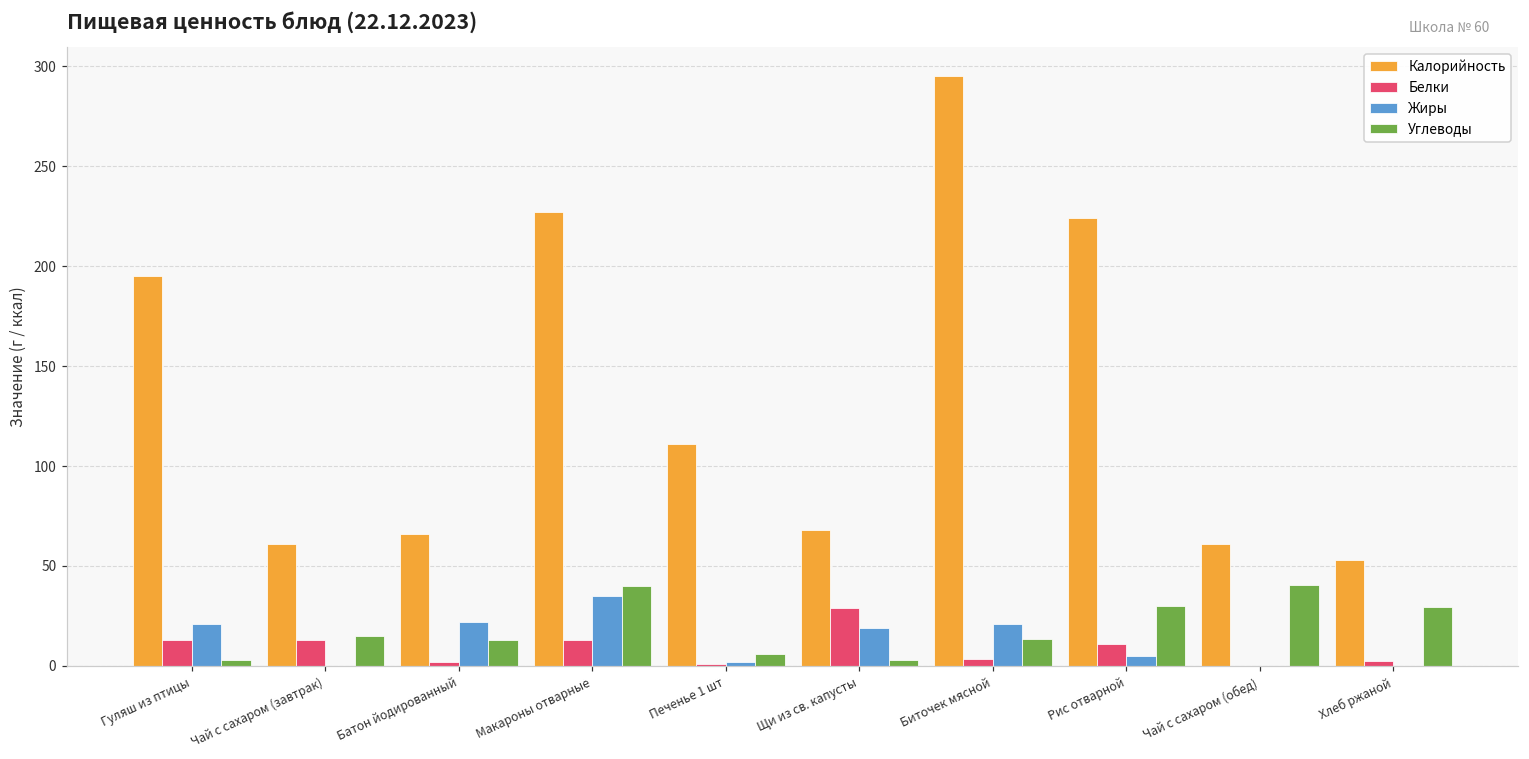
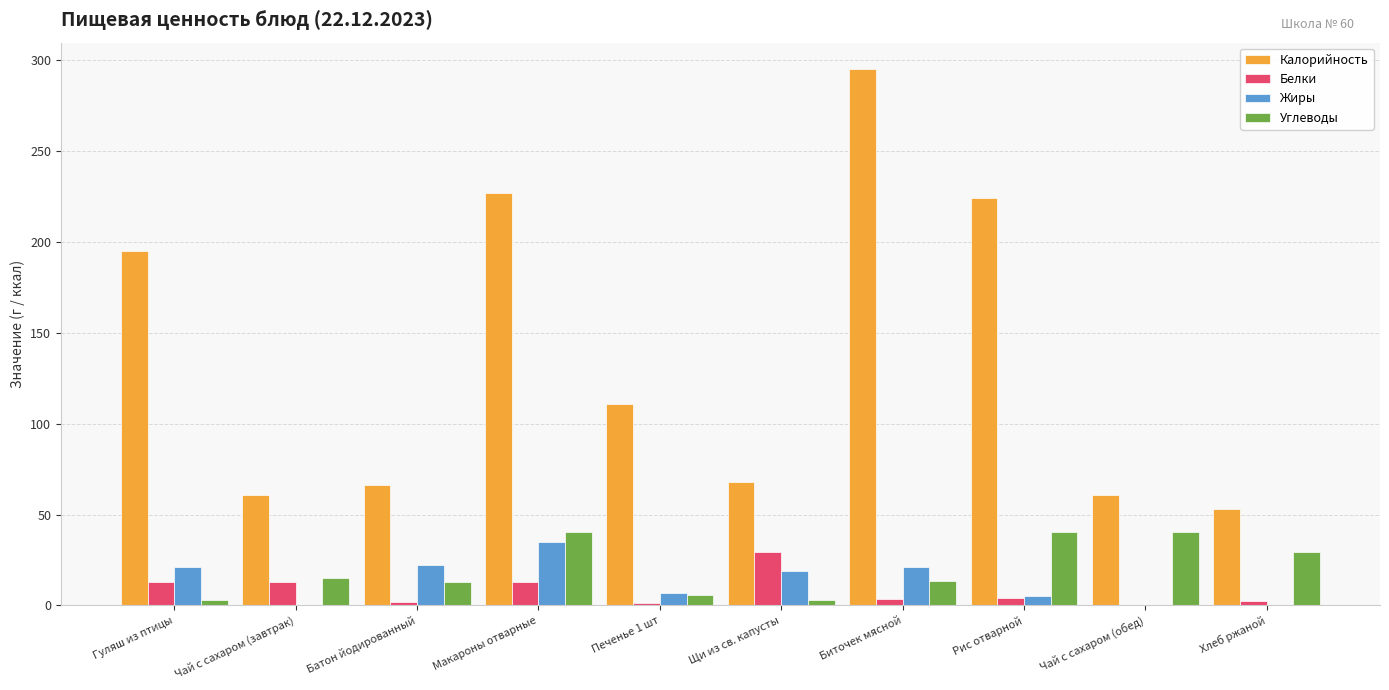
  {
    "Калорийность": {
      "Гуляш из птицы": 195,
      "Чай с сахаром (завтрак)": 61,
      "Батон йодированный": 66,
      "Макароны отварные": 227,
      "Печенье 1 шт": 111,
      "Щи из св. капусты": 68,
      "Биточек мясной": 295,
      "Рис отварной": 224,
      "Чай с сахаром (обед)": 61,
      "Хлеб ржаной": 53
    },
    "Белки": {
      "Гуляш из птицы": 13,
      "Чай с сахаром (завтрак)": 13,
      "Батон йодированный": 2,
      "Макароны отварные": 13,
      "Щи из св. капусты": 29,
      "Биточек мясной": 4,
-     "Рис отварной": 11,
+     "Рис отварной": 4,
      "Хлеб ржаной": 2
    },
    "Жиры": {
      "Гуляш из птицы": 21,
      "Чай с сахаром (завтрак)": 0,
      "Батон йодированный": 22,
      "Макароны отварные": 35,
-     "Печенье 1 шт": 2,
+     "Печенье 1 шт": 7,
      "Щи из св. капусты": 19,
      "Биточек мясной": 21,
      "Рис отварной": 5,
      "Чай с сахаром (обед)": 0,
      "Хлеб ржаной": 0
    },
    "Углеводы": {
      "Гуляш из птицы": 3,
      "Чай с сахаром (завтрак)": 15,
      "Батон йодированный": 13,
      "Макароны отварные": 40,
      "Печенье 1 шт": 6,
      "Щи из св. капусты": 3,
      "Биточек мясной": 13,
-     "Рис отварной": 30,
+     "Рис отварной": 40,
      "Чай с сахаром (обед)": 41,
      "Хлеб ржаной": 29
    }
  }
